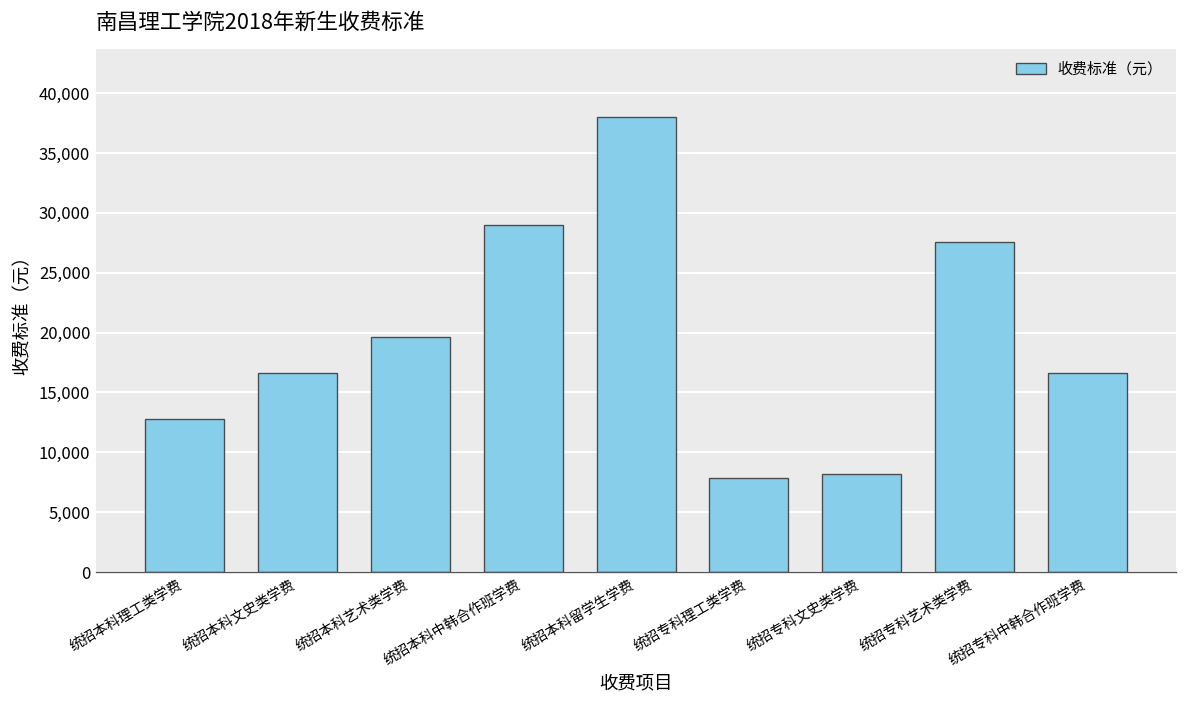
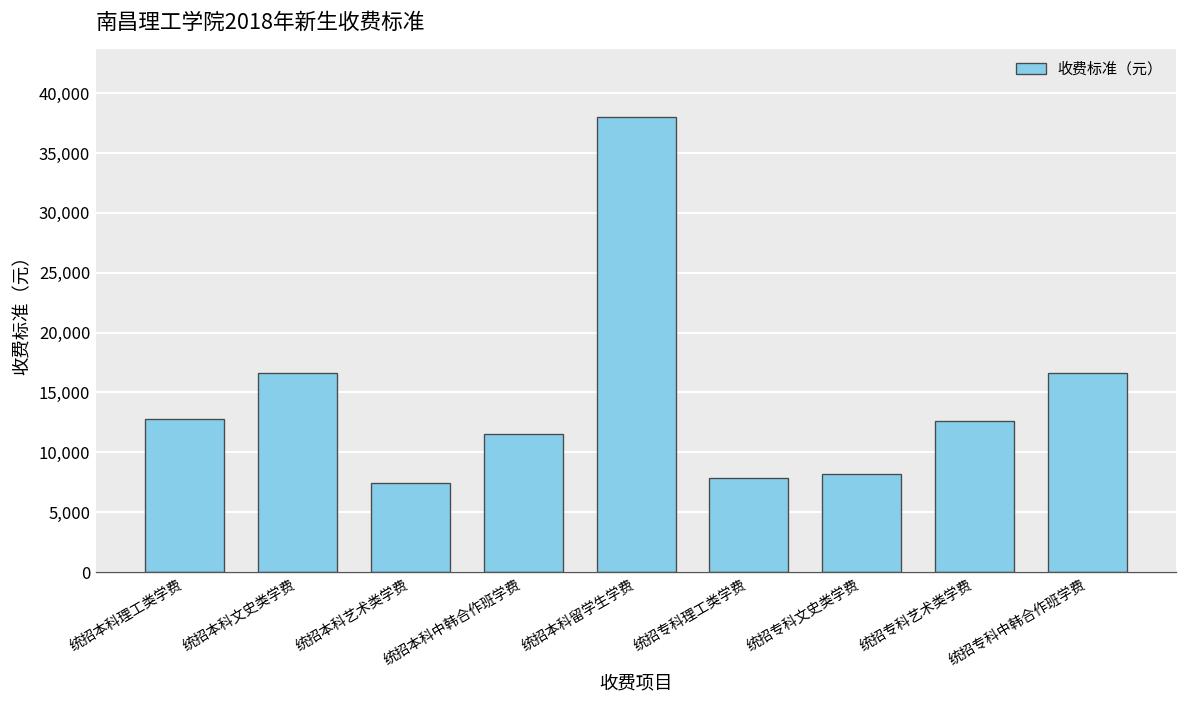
  {
    "统招本科理工类学费": "13,000",
    "统招本科文史类学费": "17,000",
-   "统招本科艺术类学费": "20,000",
-   "统招本科中韩合作班学费": "29,000",
+   "统招本科艺术类学费": "7,000",
+   "统招本科中韩合作班学费": "12,000",
    "统招本科留学生学费": "38,000",
    "统招专科理工类学费": "8,000",
    "统招专科文史类学费": "8,000",
-   "统招专科艺术类学费": "28,000",
+   "统招专科艺术类学费": "13,000",
    "统招专科中韩合作班学费": "17,000"
  }
